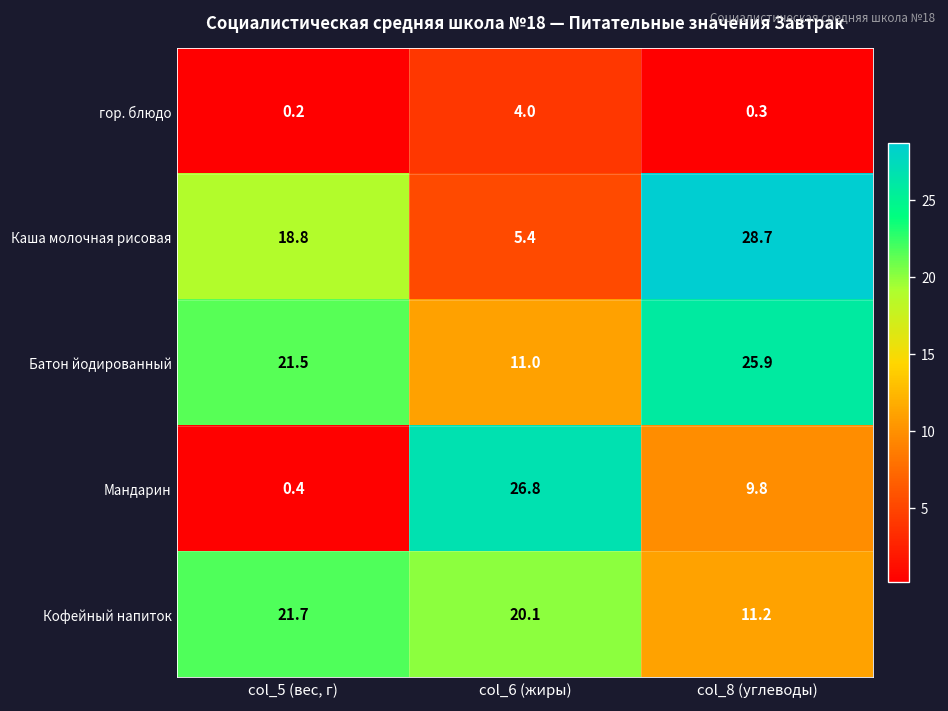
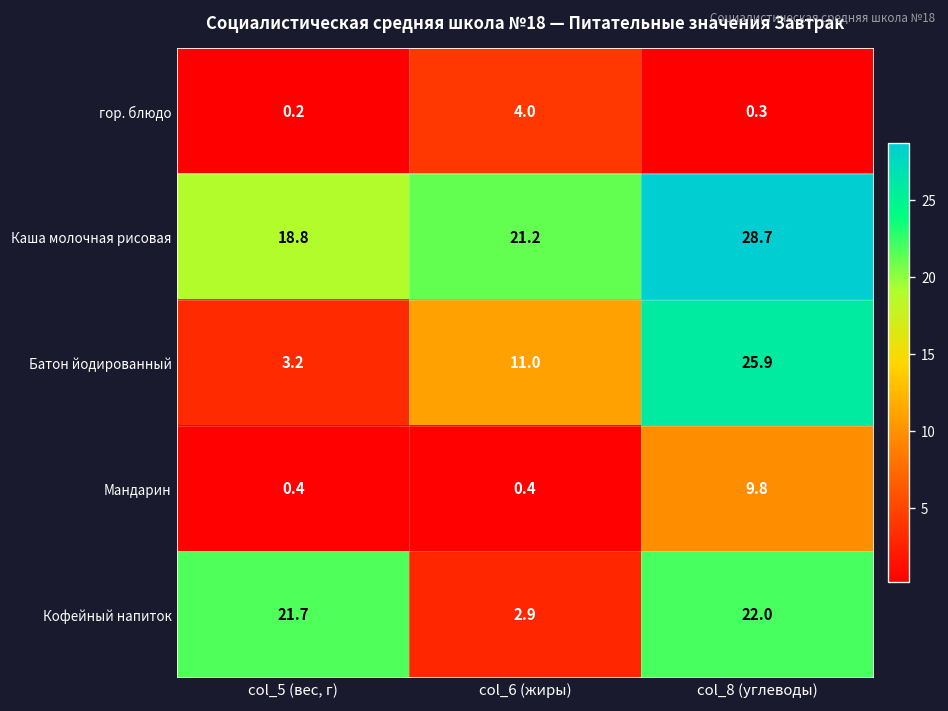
  {
    "гор. блюдо": {
      "col_5 (вес, г)": 0.2,
      "col_6 (жиры)": 4.0,
      "col_8 (углеводы)": 0.3
    },
    "Каша молочная рисовая": {
      "col_5 (вес, г)": 18.8,
-     "col_6 (жиры)": 5.4,
+     "col_6 (жиры)": 21.2,
      "col_8 (углеводы)": 28.7
    },
    "Батон йодированный": {
-     "col_5 (вес, г)": 21.5,
+     "col_5 (вес, г)": 3.2,
      "col_6 (жиры)": 11.0,
      "col_8 (углеводы)": 25.9
    },
    "Мандарин": {
      "col_5 (вес, г)": 0.4,
-     "col_6 (жиры)": 26.8,
+     "col_6 (жиры)": 0.4,
      "col_8 (углеводы)": 9.8
    },
    "Кофейный напиток": {
      "col_5 (вес, г)": 21.7,
-     "col_6 (жиры)": 20.1,
-     "col_8 (углеводы)": 11.2
+     "col_6 (жиры)": 2.9,
+     "col_8 (углеводы)": 22.0
    }
  }
